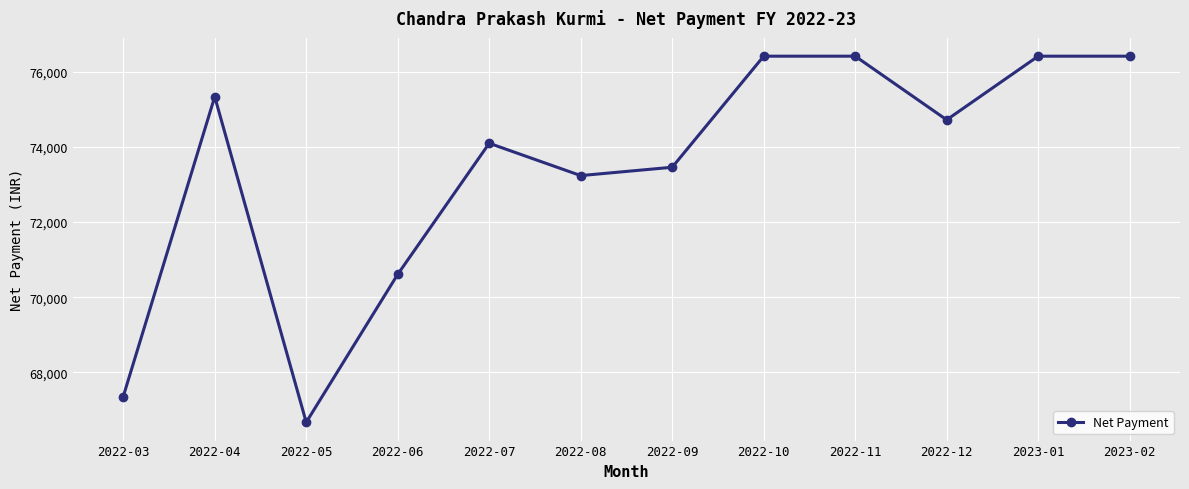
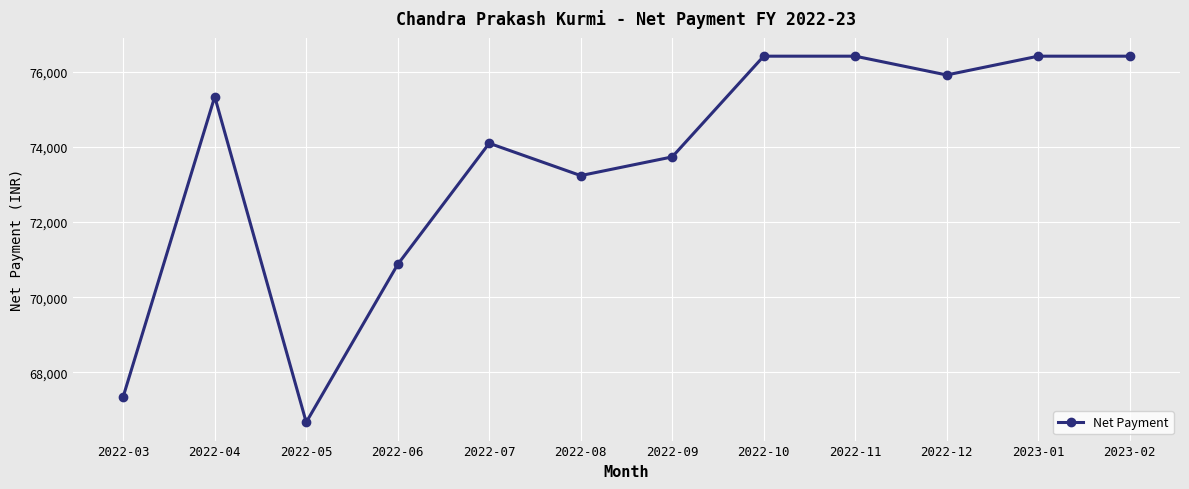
  {
    "2022-03": "67,400",
    "2022-04": "75,300",
    "2022-05": "66,700",
-   "2022-06": "70,600",
+   "2022-06": "70,900",
    "2022-07": "74,100",
    "2022-08": "73,200",
-   "2022-09": "73,500",
+   "2022-09": "73,700",
    "2022-10": "76,400",
    "2022-11": "76,400",
-   "2022-12": "74,700",
+   "2022-12": "75,900",
    "2023-01": "76,400",
    "2023-02": "76,400"
  }
